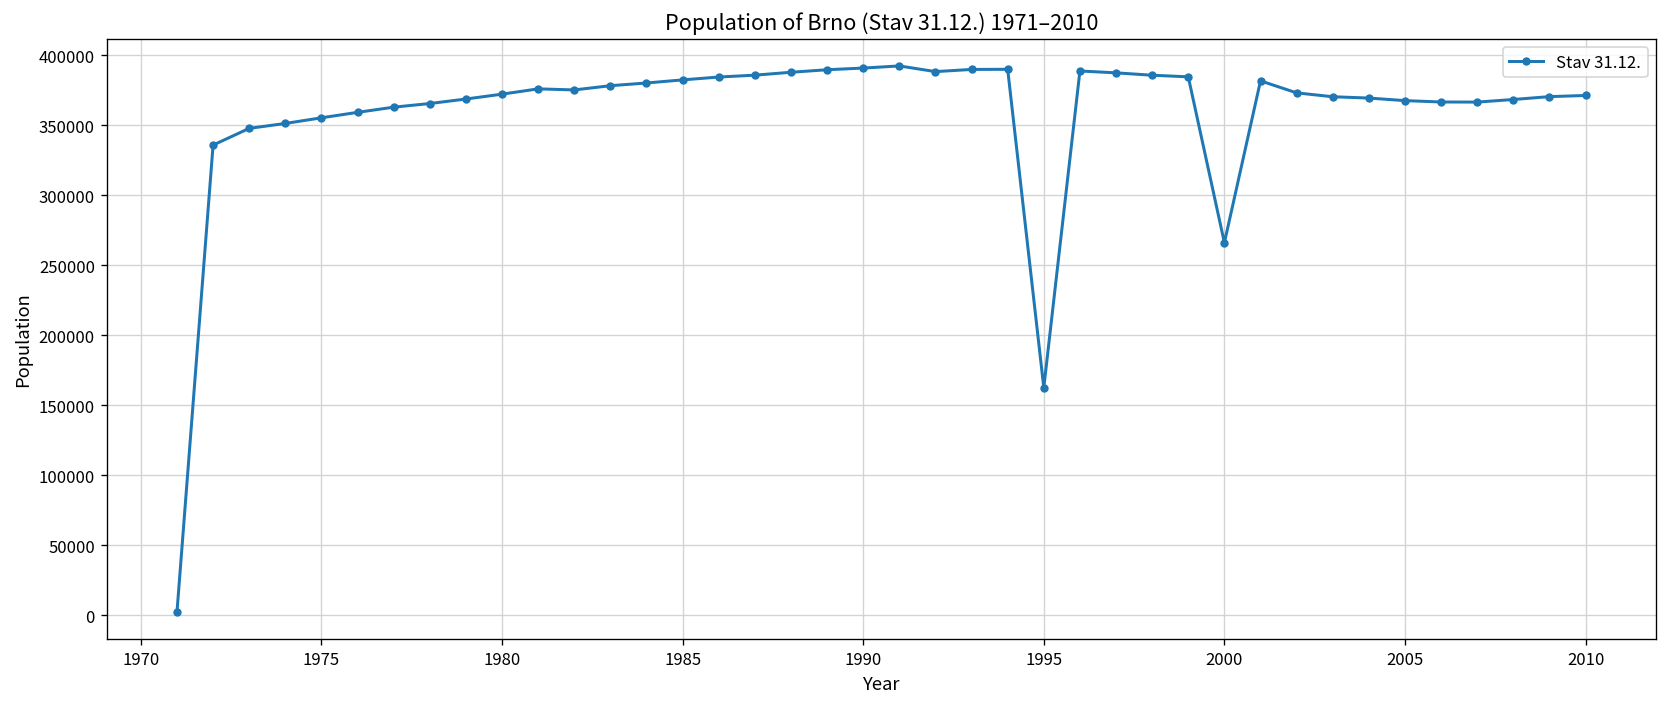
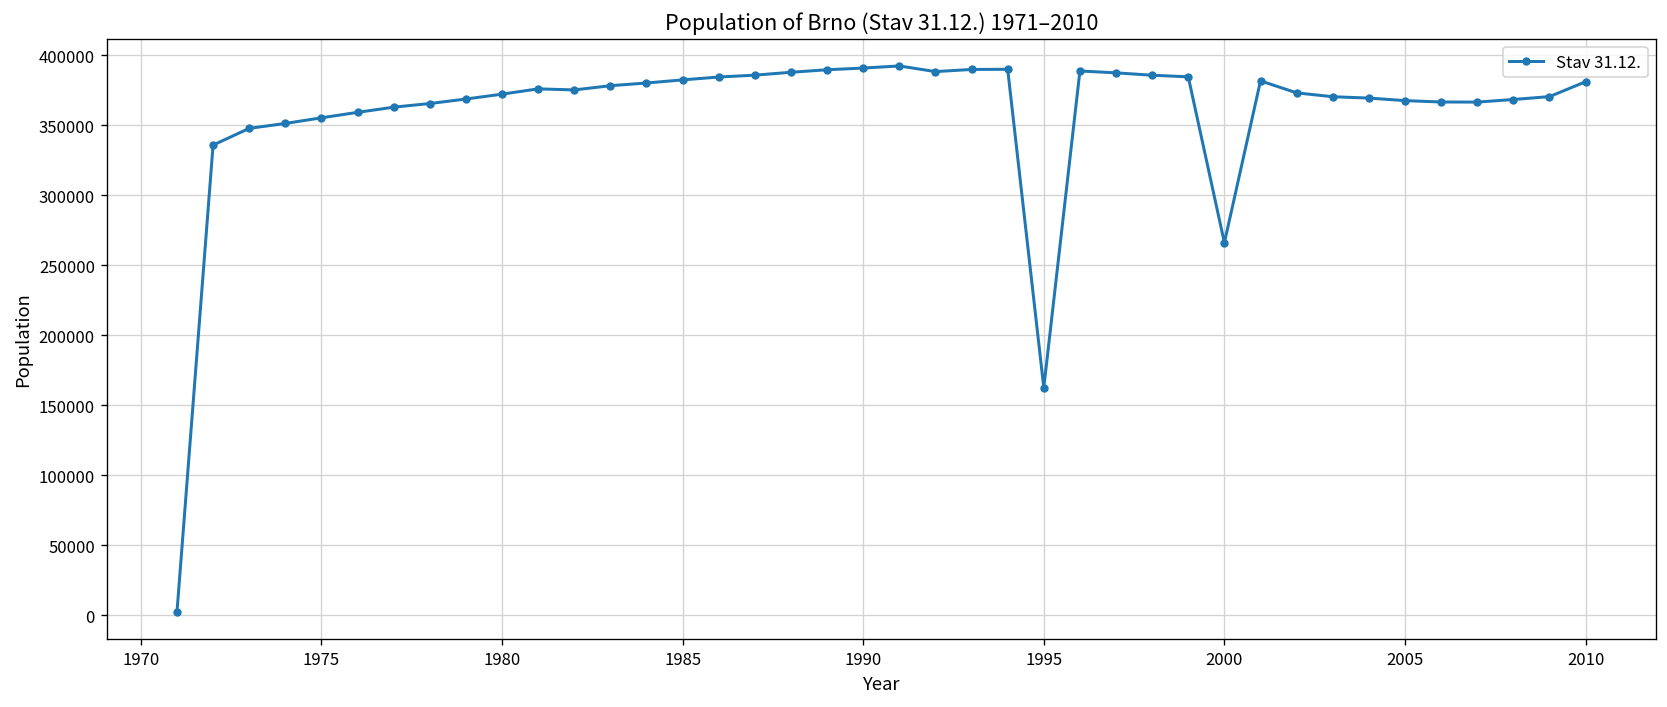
  {
    "1975": 355000,
    "1980": 372000,
    "1985": 383000,
    "1990": 391000,
    "1995": 163000,
    "2000": 266000,
    "2005": 368000,
-   "2010": 371000
+   "2010": 381000
  }
